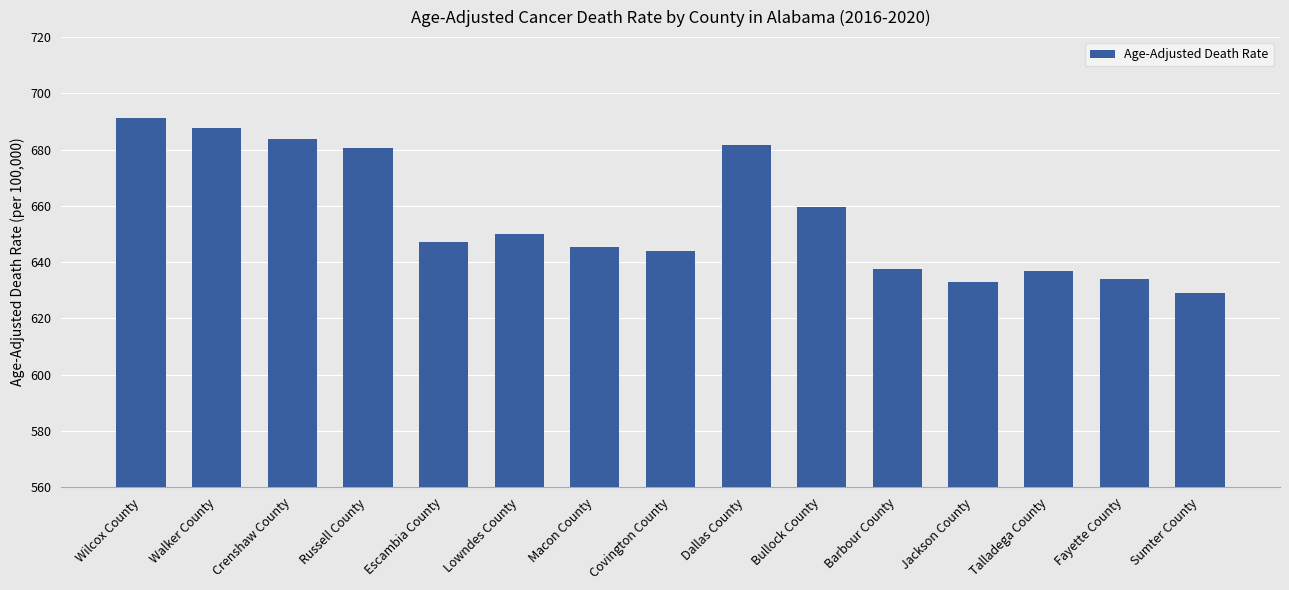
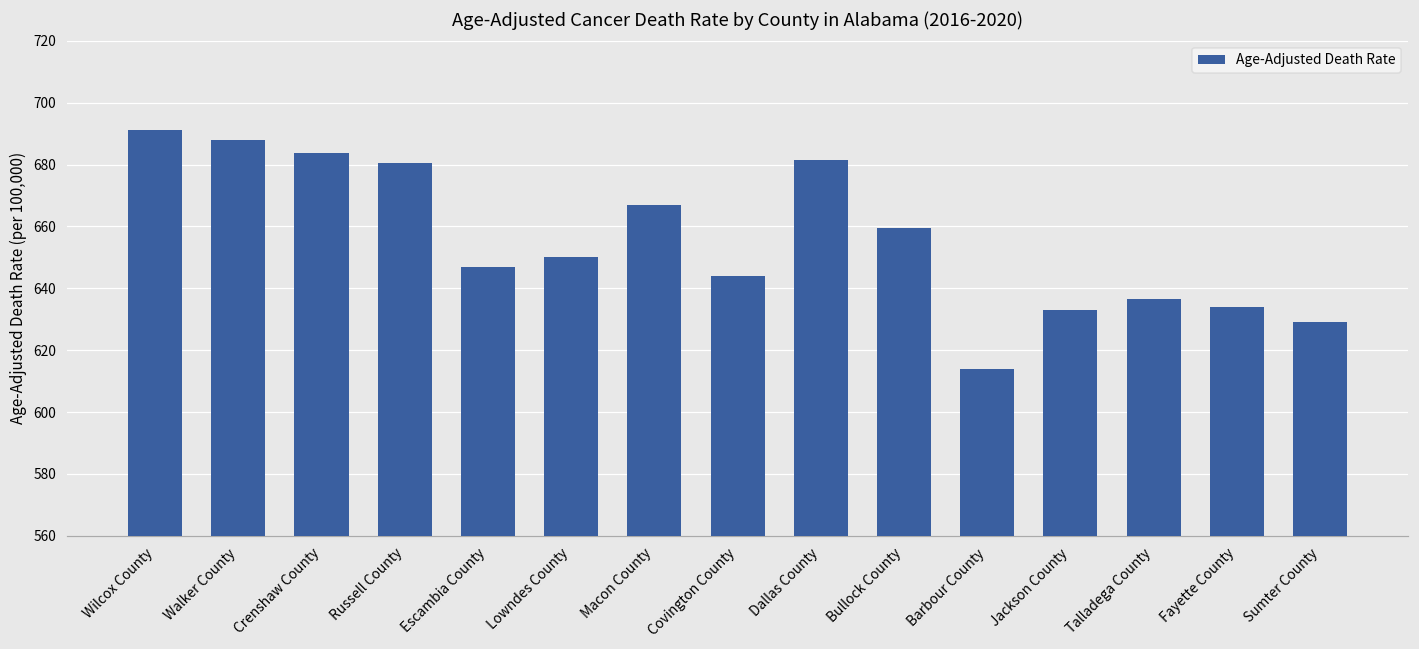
  {
    "Wilcox County": 691,
    "Walker County": 688,
    "Crenshaw County": 684,
    "Russell County": 681,
    "Escambia County": 647,
    "Lowndes County": 650,
-   "Macon County": 645,
+   "Macon County": 667,
    "Covington County": 644,
    "Dallas County": 682,
    "Bullock County": 660,
-   "Barbour County": 638,
+   "Barbour County": 614,
    "Jackson County": 633,
    "Talladega County": 637,
    "Fayette County": 634,
    "Sumter County": 629
  }
